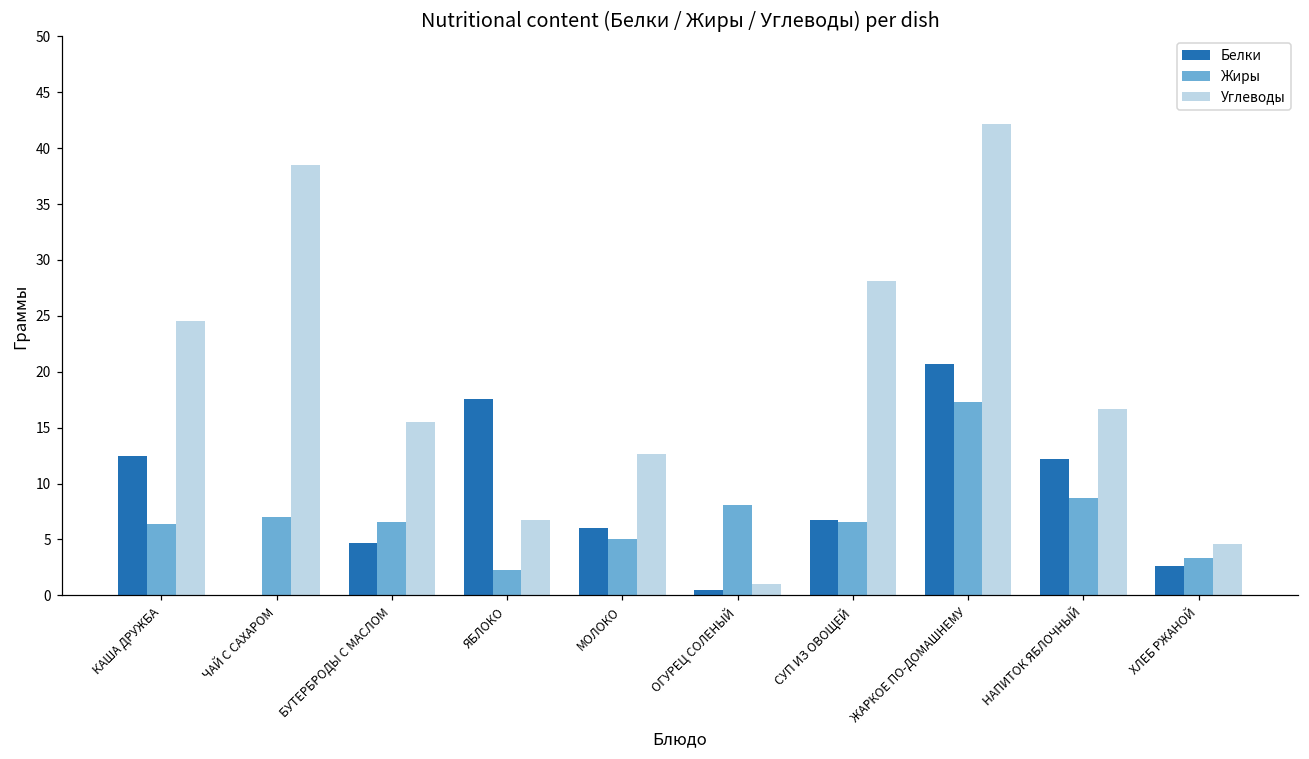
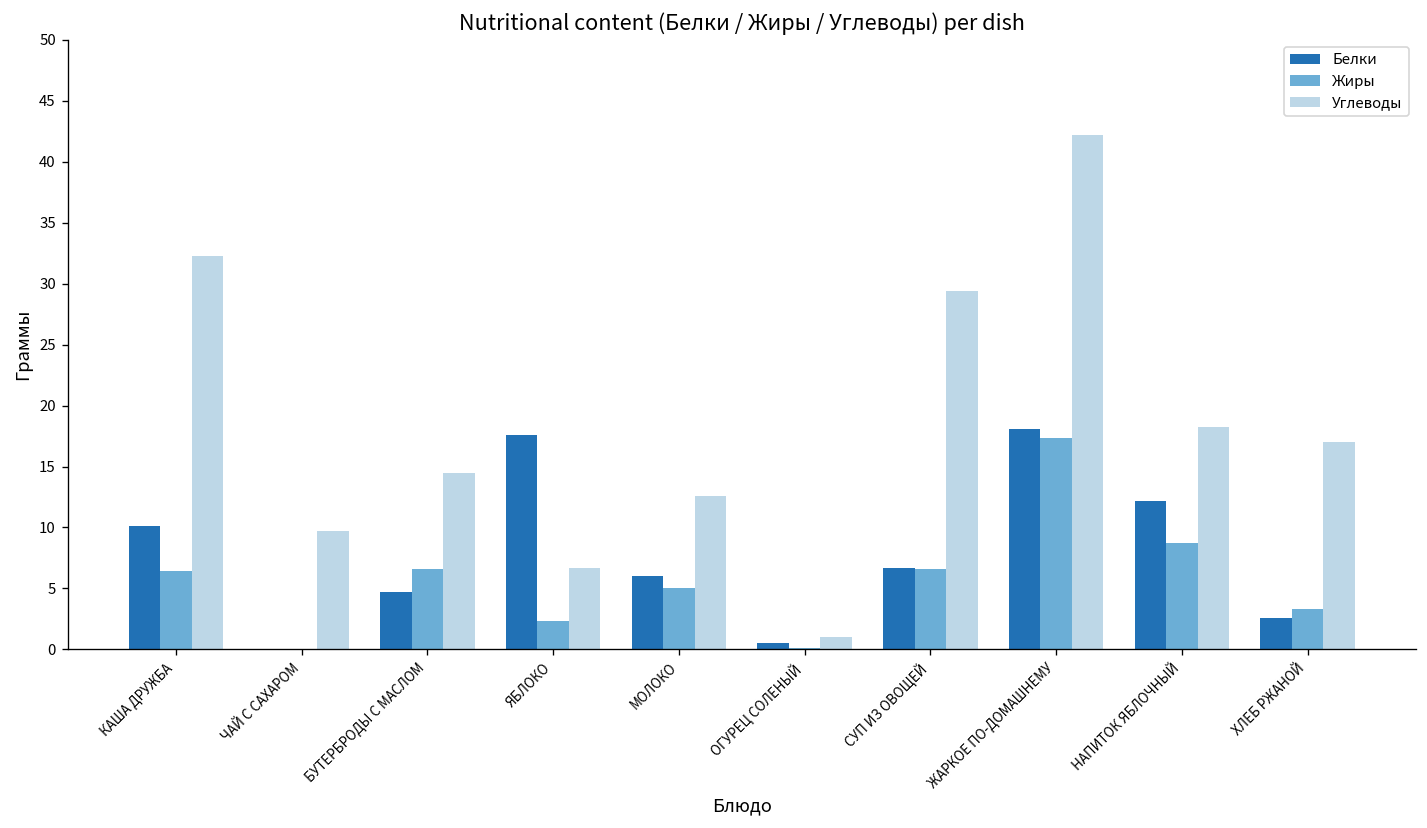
  {
    "Белки": {
-     "КАША ДРУЖБА": 12.5,
+     "КАША ДРУЖБА": 10.1,
      "ЧАЙ С САХАРОМ": 0.0,
      "БУТЕРБРОДЫ С МАСЛОМ": 4.7,
      "ЯБЛОКО": 17.6,
      "МОЛОКО": 6.0,
      "ОГУРЕЦ СОЛЕНЫЙ": 0.5,
      "СУП ИЗ ОВОЩЕЙ": 6.7,
-     "ЖАРКОЕ ПО-ДОМАШНЕМУ": 20.7,
+     "ЖАРКОЕ ПО-ДОМАШНЕМУ": 18.1,
      "НАПИТОК ЯБЛОЧНЫЙ": 12.2,
      "ХЛЕБ РЖАНОЙ": 2.6
    },
    "Жиры": {
      "КАША ДРУЖБА": 6.4,
-     "ЧАЙ С САХАРОМ": 7,
+     "ЧАЙ С САХАРОМ": 0,
      "БУТЕРБРОДЫ С МАСЛОМ": 6.6,
      "ЯБЛОКО": 2.3,
      "МОЛОКО": 5.0,
-     "ОГУРЕЦ СОЛЕНЫЙ": 8.1,
+     "ОГУРЕЦ СОЛЕНЫЙ": 0.1,
      "СУП ИЗ ОВОЩЕЙ": 6.6,
      "ЖАРКОЕ ПО-ДОМАШНЕМУ": 17.3,
      "НАПИТОК ЯБЛОЧНЫЙ": 8.7,
      "ХЛЕБ РЖАНОЙ": 3.3
    },
    "Углеводы": {
-     "КАША ДРУЖБА": 24.5,
-     "ЧАЙ С САХАРОМ": 38.5,
-     "БУТЕРБРОДЫ С МАСЛОМ": 15.5,
+     "КАША ДРУЖБА": 32.3,
+     "ЧАЙ С САХАРОМ": 9.7,
+     "БУТЕРБРОДЫ С МАСЛОМ": 14.5,
      "ЯБЛОКО": 6.7,
      "МОЛОКО": 12.6,
      "ОГУРЕЦ СОЛЕНЫЙ": 1.0,
-     "СУП ИЗ ОВОЩЕЙ": 28.1,
+     "СУП ИЗ ОВОЩЕЙ": 29.4,
      "ЖАРКОЕ ПО-ДОМАШНЕМУ": 42.2,
-     "НАПИТОК ЯБЛОЧНЫЙ": 16.7,
-     "ХЛЕБ РЖАНОЙ": 4.6
+     "НАПИТОК ЯБЛОЧНЫЙ": 18.2,
+     "ХЛЕБ РЖАНОЙ": 17.0
    }
  }
